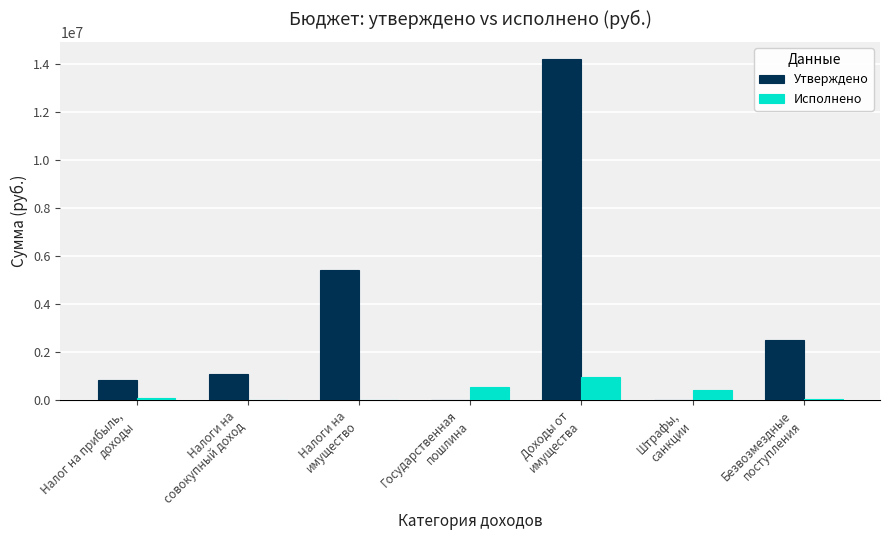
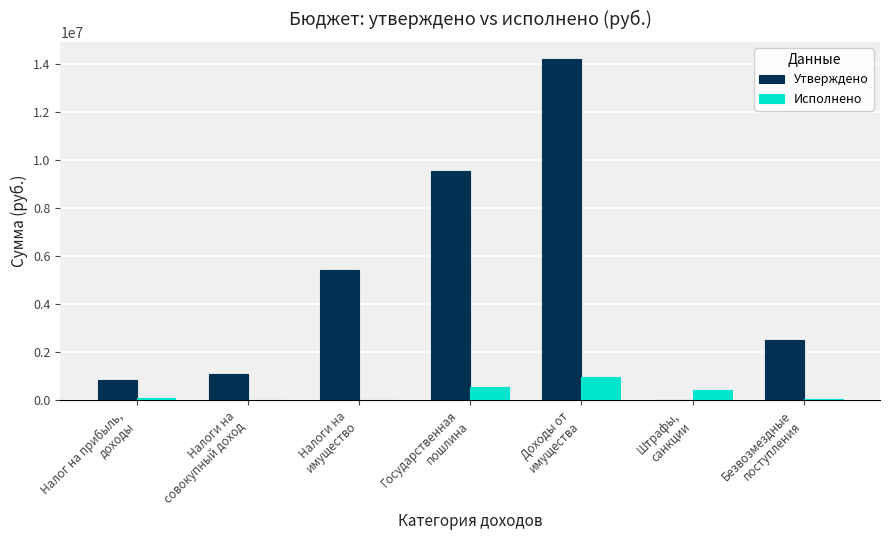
  {
    "Утверждено": {
      "Налог на прибыль, доходы": 800000,
      "Налоги на совокупный доход": 1100000,
      "Налоги на имущество": 5400000,
-     "Государственная пошлина": 0,
+     "Государственная пошлина": 9500000,
      "Доходы от имущества": 14200000,
      "Безвозмездные поступления": 2500000
    },
    "Исполнено": {
      "Налоги на совокупный доход": 0,
      "Государственная пошлина": 500000,
      "Доходы от имущества": 1000000,
      "Штрафы, санкции": 400000
    }
  }
